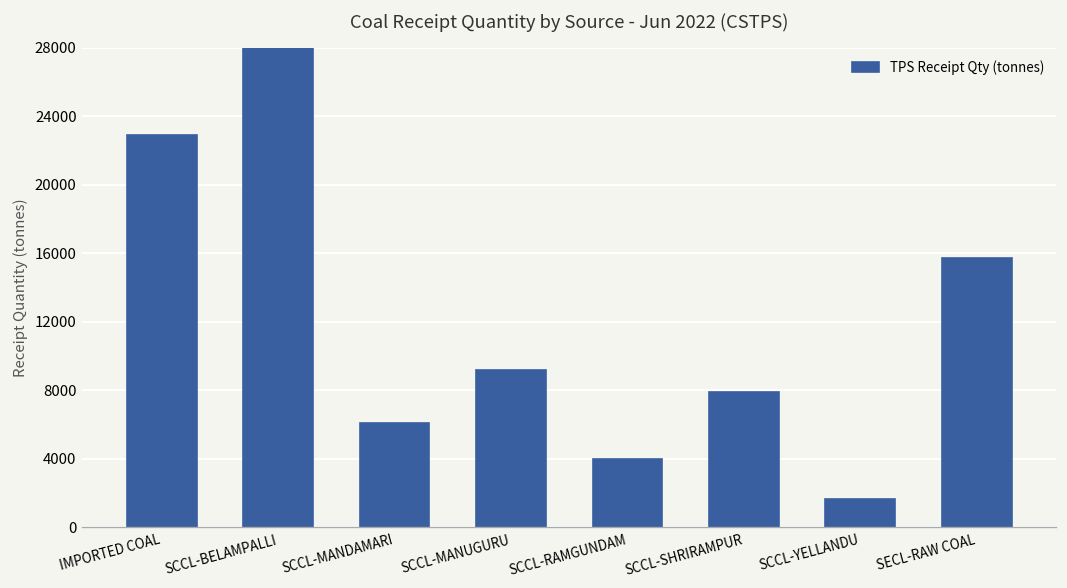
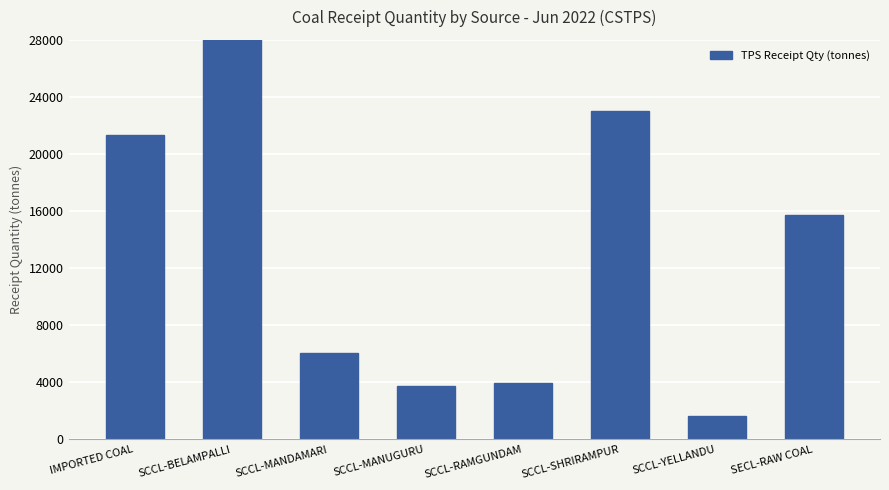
  {
-   "IMPORTED COAL": 22900,
+   "IMPORTED COAL": 21300,
    "SCCL-MANDAMARI": 6100,
-   "SCCL-MANUGURU": 9200,
+   "SCCL-MANUGURU": 3700,
    "SCCL-RAMGUNDAM": 4000,
-   "SCCL-SHRIRAMPUR": 7900,
+   "SCCL-SHRIRAMPUR": 23000,
    "SCCL-YELLANDU": 1700,
    "SECL-RAW COAL": 15700
  }
